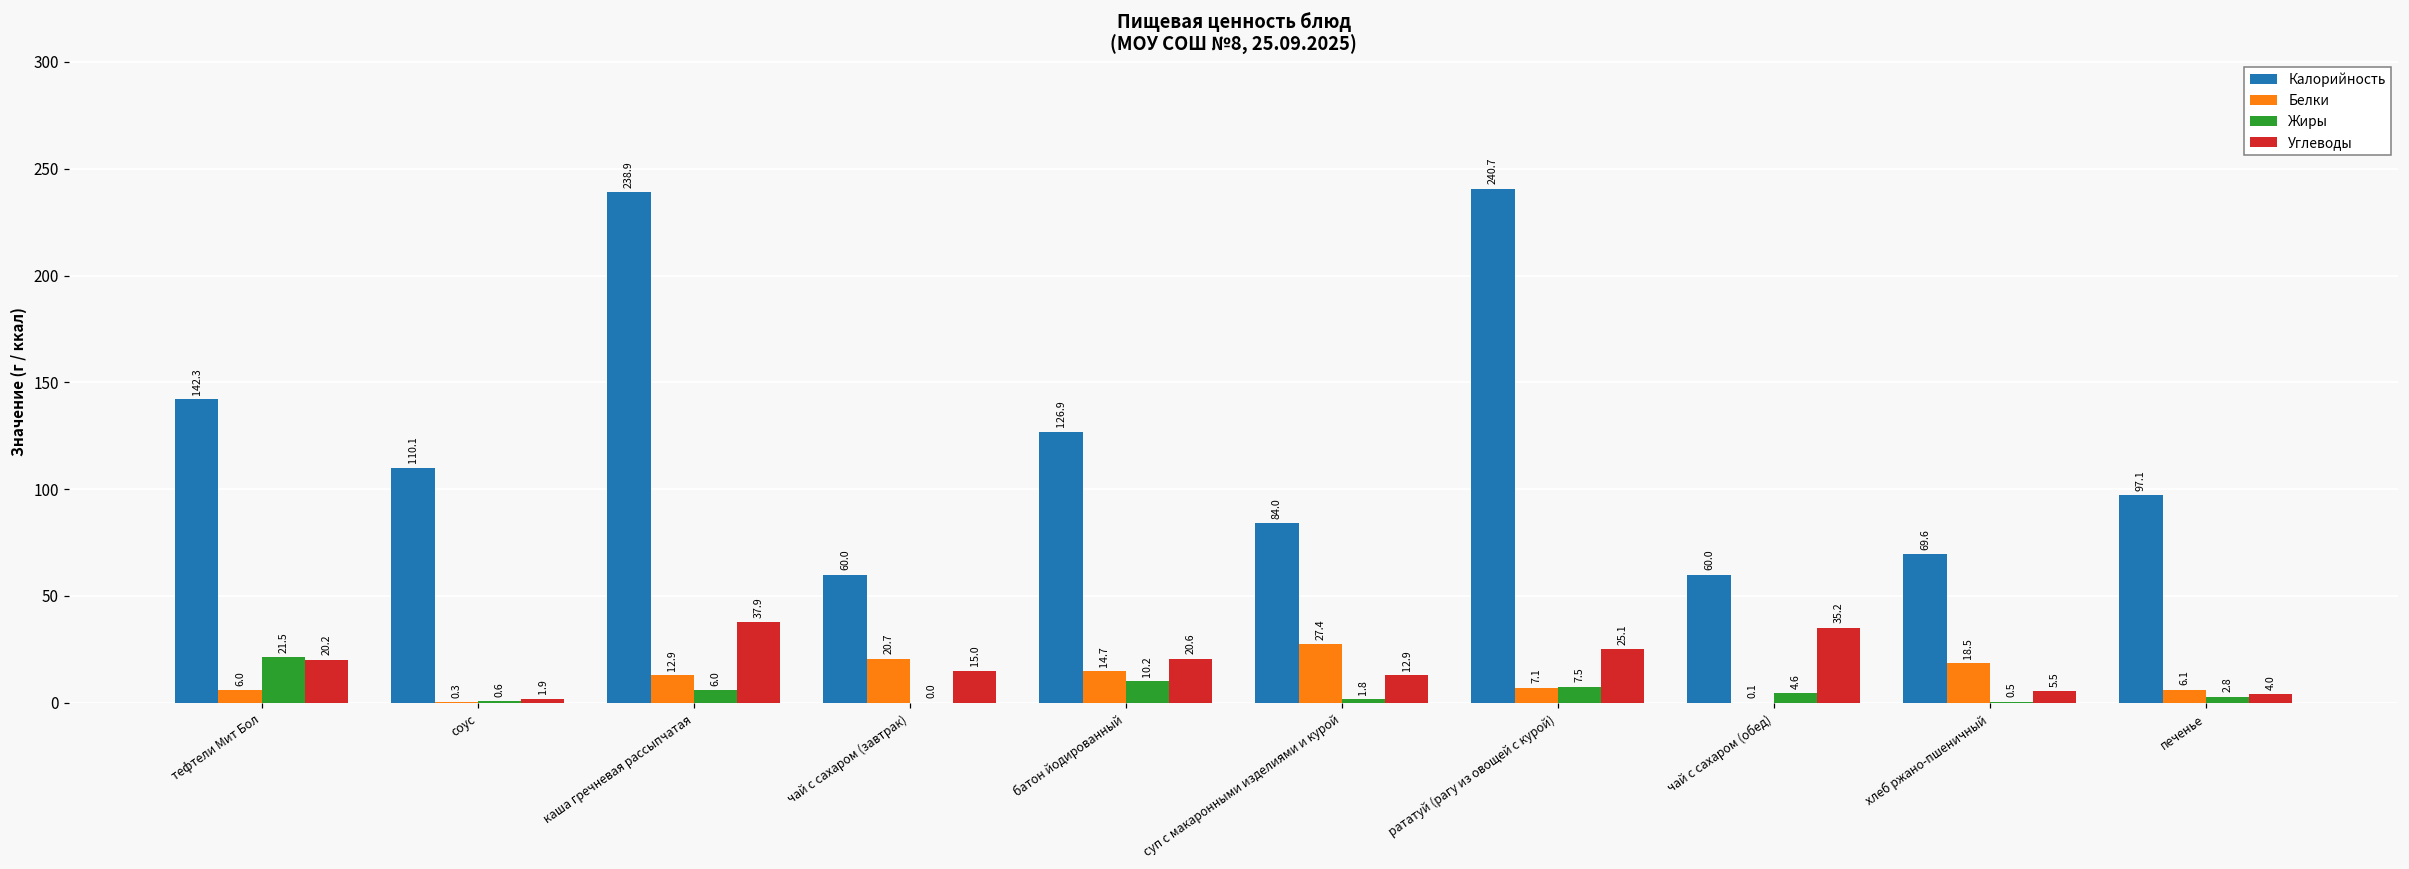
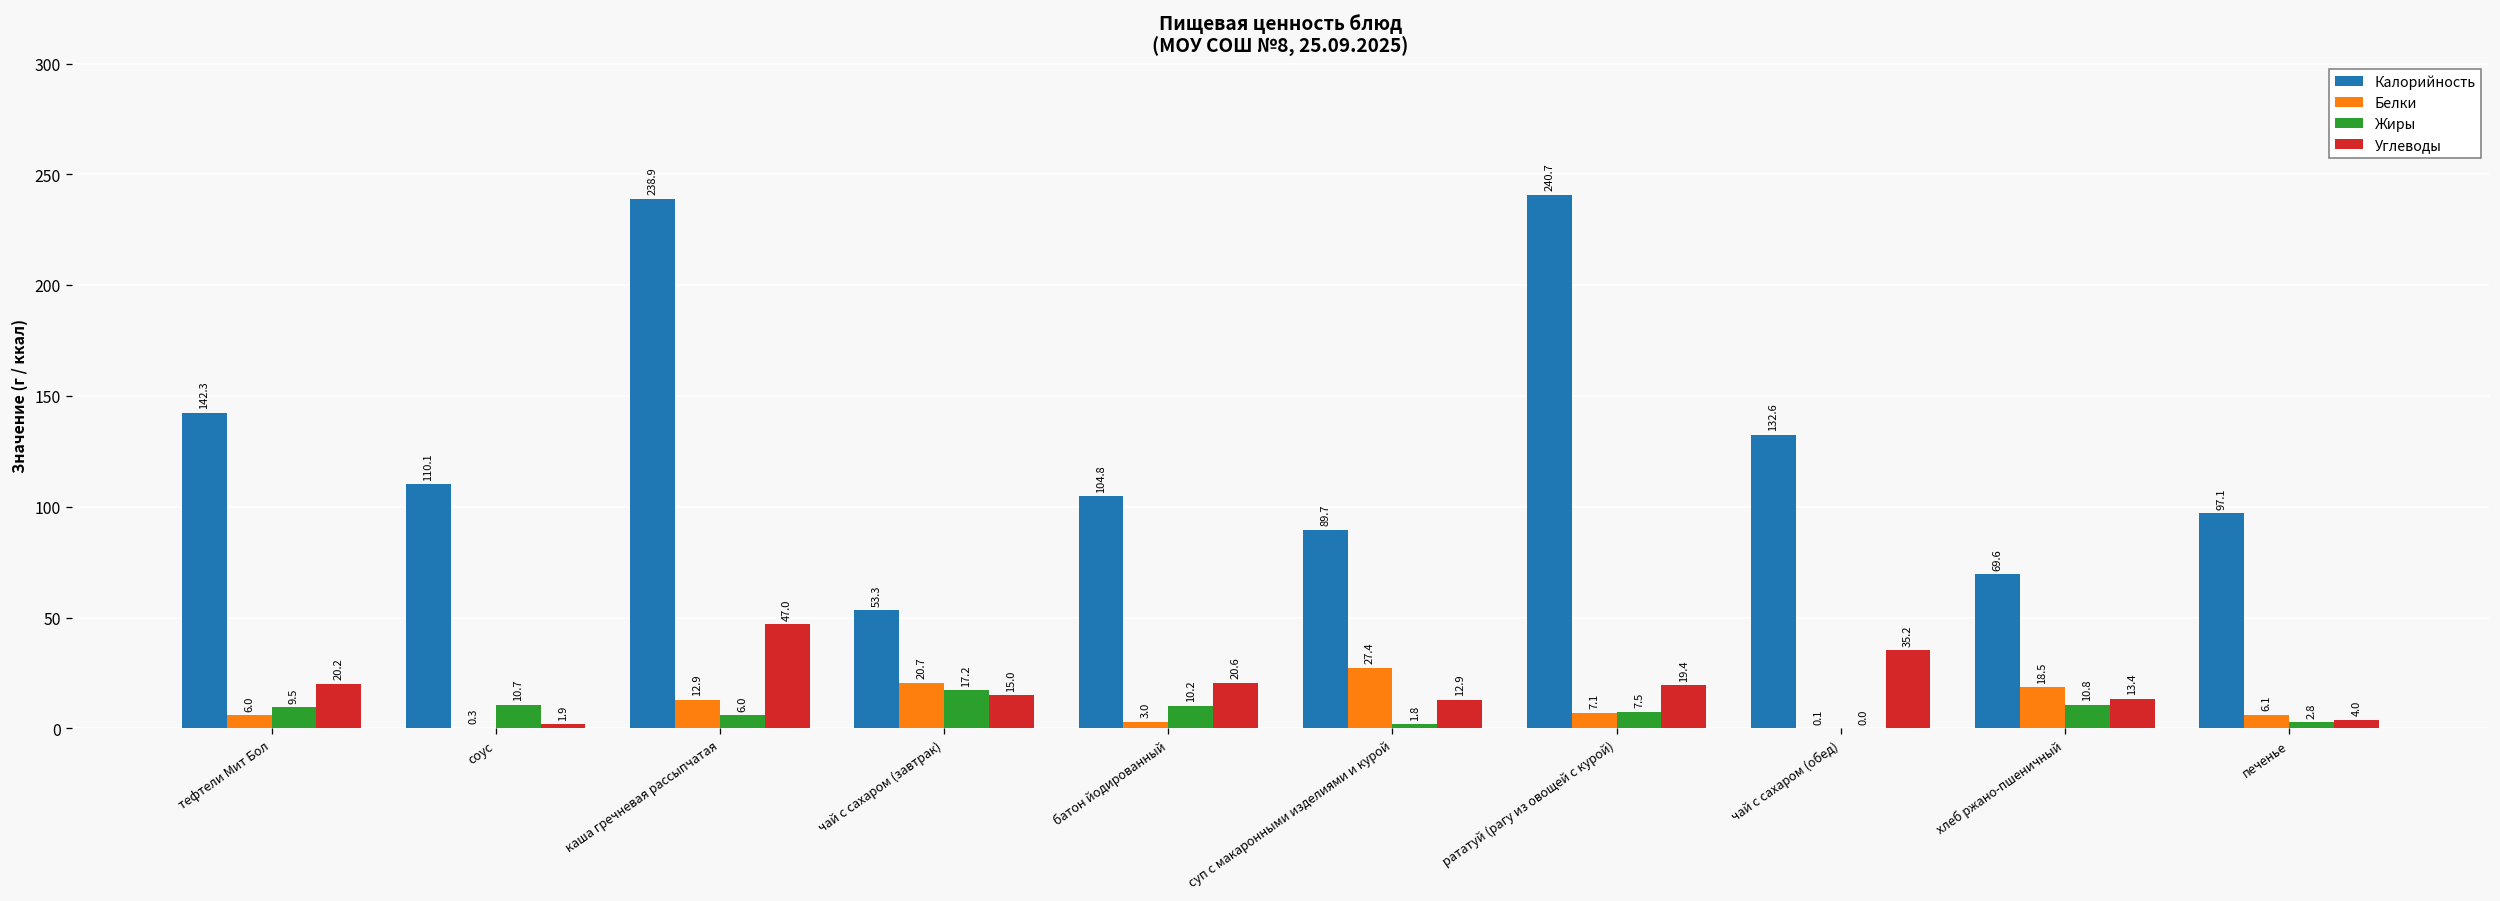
  {
    "Калорийность": {
      "тефтели Мит Бол": 142.3,
      "соус": 110.1,
      "каша гречневая рассыпчатая": 238.9,
-     "чай с сахаром (завтрак)": 60.0,
-     "батон йодированный": 126.9,
-     "суп с макаронными изделиями и курой": 84.0,
+     "чай с сахаром (завтрак)": 53.3,
+     "батон йодированный": 104.8,
+     "суп с макаронными изделиями и курой": 89.7,
      "рататуй (рагу из овощей с курой)": 240.7,
-     "чай с сахаром (обед)": 60.0,
+     "чай с сахаром (обед)": 132.6,
      "хлеб ржано-пшеничный": 69.6,
      "печенье": 97.1
    },
    "Белки": {
      "тефтели Мит Бол": 6.0,
      "соус": 0.3,
      "каша гречневая рассыпчатая": 12.9,
      "чай с сахаром (завтрак)": 20.7,
-     "батон йодированный": 14.7,
+     "батон йодированный": 3.0,
      "суп с макаронными изделиями и курой": 27.4,
      "рататуй (рагу из овощей с курой)": 7.1,
      "чай с сахаром (обед)": 0.1,
      "хлеб ржано-пшеничный": 18.5,
      "печенье": 6.1
    },
    "Жиры": {
-     "тефтели Мит Бол": 21.5,
-     "соус": 0.6,
+     "тефтели Мит Бол": 9.5,
+     "соус": 10.7,
      "каша гречневая рассыпчатая": 6.0,
-     "чай с сахаром (завтрак)": 0.0,
+     "чай с сахаром (завтрак)": 17.2,
      "батон йодированный": 10.2,
      "суп с макаронными изделиями и курой": 1.8,
      "рататуй (рагу из овощей с курой)": 7.5,
-     "чай с сахаром (обед)": 4.6,
-     "хлеб ржано-пшеничный": 0.5,
+     "чай с сахаром (обед)": 0.0,
+     "хлеб ржано-пшеничный": 10.8,
      "печенье": 2.8
    },
    "Углеводы": {
      "тефтели Мит Бол": 20.2,
      "соус": 1.9,
-     "каша гречневая рассыпчатая": 37.9,
+     "каша гречневая рассыпчатая": 47.0,
      "чай с сахаром (завтрак)": 15.0,
      "батон йодированный": 20.6,
      "суп с макаронными изделиями и курой": 12.9,
-     "рататуй (рагу из овощей с курой)": 25.1,
+     "рататуй (рагу из овощей с курой)": 19.4,
      "чай с сахаром (обед)": 35.2,
-     "хлеб ржано-пшеничный": 5.5,
+     "хлеб ржано-пшеничный": 13.4,
      "печенье": 4.0
    }
  }
